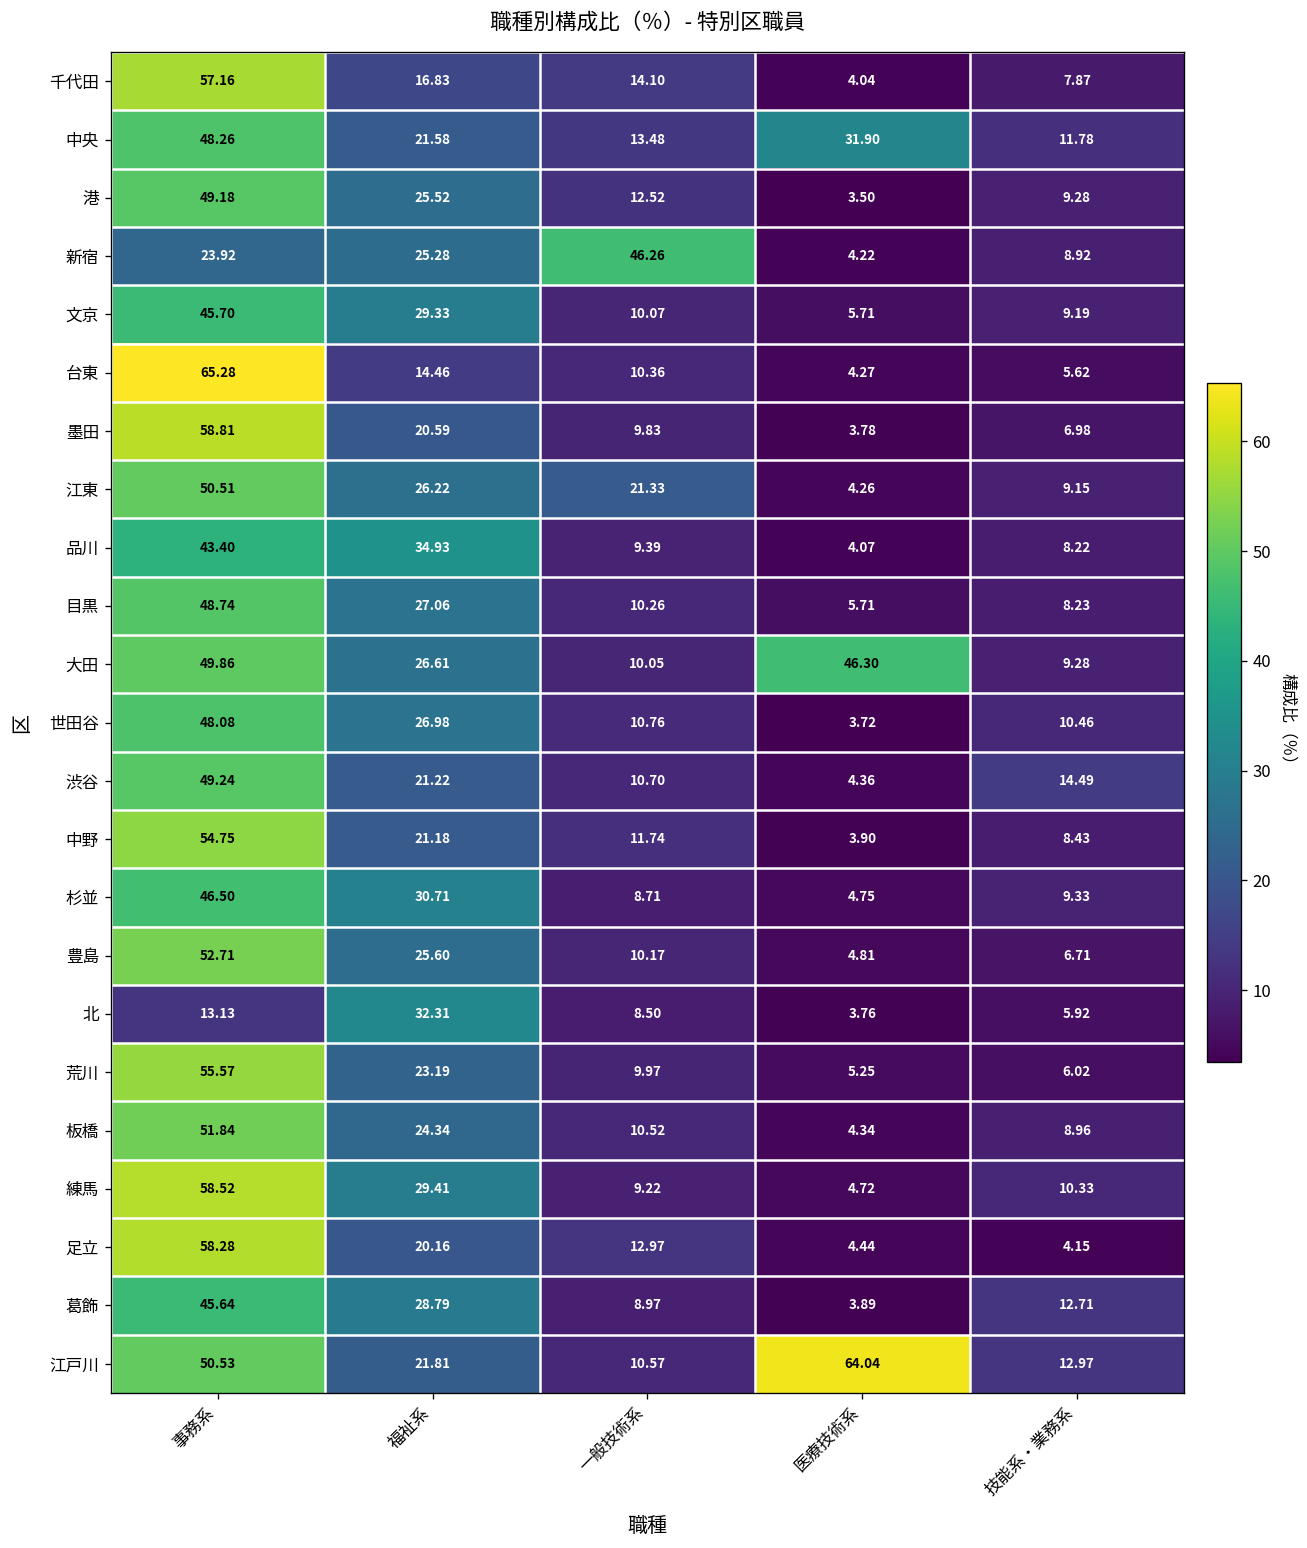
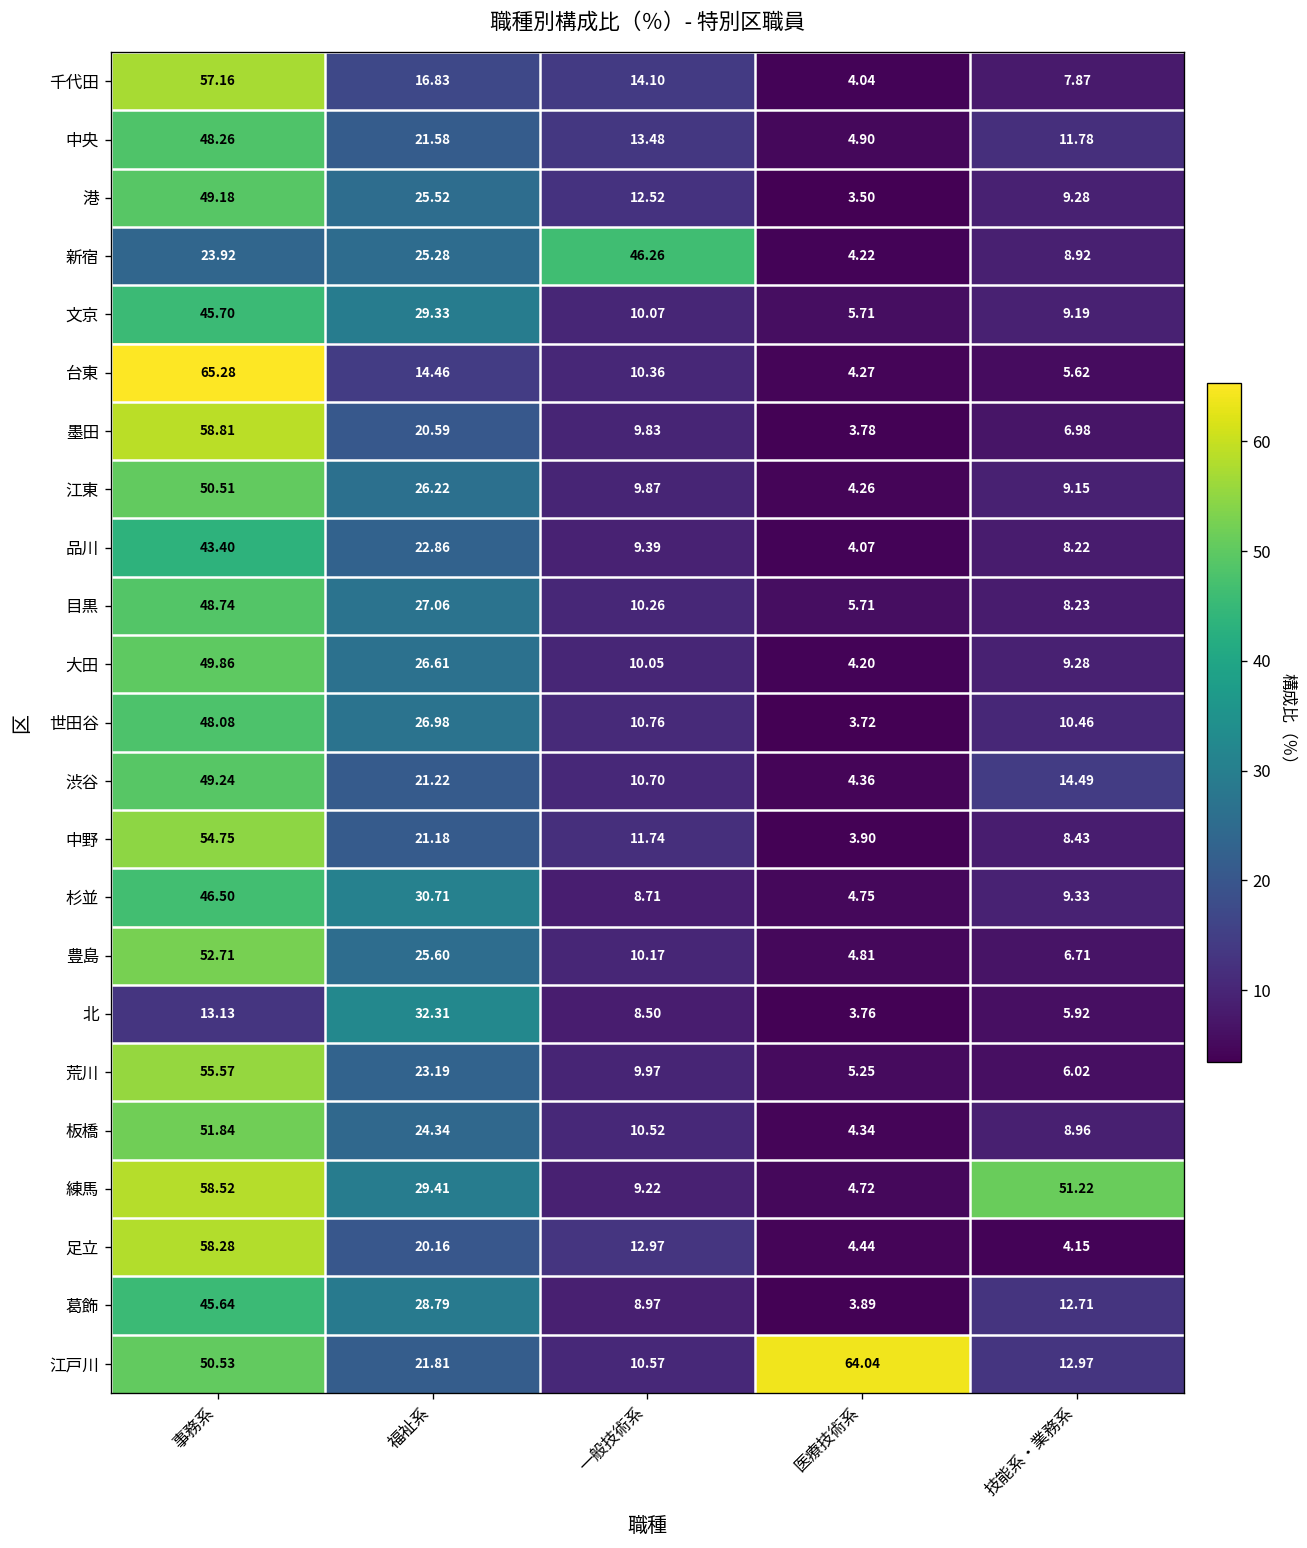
  {
    "千代田": {
      "事務系": 57.16,
      "福祉系": 16.83,
      "一般技術系": 14.10,
      "医療技術系": 4.04,
      "技能系・業務系": 7.87
    },
    "中央": {
      "事務系": 48.26,
      "福祉系": 21.58,
      "一般技術系": 13.48,
-     "医療技術系": 31.90,
+     "医療技術系": 4.90,
      "技能系・業務系": 11.78
    },
    "港": {
      "事務系": 49.18,
      "福祉系": 25.52,
      "一般技術系": 12.52,
      "医療技術系": 3.50,
      "技能系・業務系": 9.28
    },
    "新宿": {
      "事務系": 23.92,
      "福祉系": 25.28,
      "一般技術系": 46.26,
      "医療技術系": 4.22,
      "技能系・業務系": 8.92
    },
    "文京": {
      "事務系": 45.70,
      "福祉系": 29.33,
      "一般技術系": 10.07,
      "医療技術系": 5.71,
      "技能系・業務系": 9.19
    },
    "台東": {
      "事務系": 65.28,
      "福祉系": 14.46,
      "一般技術系": 10.36,
      "医療技術系": 4.27,
      "技能系・業務系": 5.62
    },
    "墨田": {
      "事務系": 58.81,
      "福祉系": 20.59,
      "一般技術系": 9.83,
      "医療技術系": 3.78,
      "技能系・業務系": 6.98
    },
    "江東": {
      "事務系": 50.51,
      "福祉系": 26.22,
-     "一般技術系": 21.33,
+     "一般技術系": 9.87,
      "医療技術系": 4.26,
      "技能系・業務系": 9.15
    },
    "品川": {
      "事務系": 43.40,
-     "福祉系": 34.93,
+     "福祉系": 22.86,
      "一般技術系": 9.39,
      "医療技術系": 4.07,
      "技能系・業務系": 8.22
    },
    "目黒": {
      "事務系": 48.74,
      "福祉系": 27.06,
      "一般技術系": 10.26,
      "医療技術系": 5.71,
      "技能系・業務系": 8.23
    },
    "大田": {
      "事務系": 49.86,
      "福祉系": 26.61,
      "一般技術系": 10.05,
-     "医療技術系": 46.30,
+     "医療技術系": 4.20,
      "技能系・業務系": 9.28
    },
    "世田谷": {
      "事務系": 48.08,
      "福祉系": 26.98,
      "一般技術系": 10.76,
      "医療技術系": 3.72,
      "技能系・業務系": 10.46
    },
    "渋谷": {
      "事務系": 49.24,
      "福祉系": 21.22,
      "一般技術系": 10.70,
      "医療技術系": 4.36,
      "技能系・業務系": 14.49
    },
    "中野": {
      "事務系": 54.75,
      "福祉系": 21.18,
      "一般技術系": 11.74,
      "医療技術系": 3.90,
      "技能系・業務系": 8.43
    },
    "杉並": {
      "事務系": 46.50,
      "福祉系": 30.71,
      "一般技術系": 8.71,
      "医療技術系": 4.75,
      "技能系・業務系": 9.33
    },
    "豊島": {
      "事務系": 52.71,
      "福祉系": 25.60,
      "一般技術系": 10.17,
      "医療技術系": 4.81,
      "技能系・業務系": 6.71
    },
    "北": {
      "事務系": 13.13,
      "福祉系": 32.31,
      "一般技術系": 8.50,
      "医療技術系": 3.76,
      "技能系・業務系": 5.92
    },
    "荒川": {
      "事務系": 55.57,
      "福祉系": 23.19,
      "一般技術系": 9.97,
      "医療技術系": 5.25,
      "技能系・業務系": 6.02
    },
    "板橋": {
      "事務系": 51.84,
      "福祉系": 24.34,
      "一般技術系": 10.52,
      "医療技術系": 4.34,
      "技能系・業務系": 8.96
    },
    "練馬": {
      "事務系": 58.52,
      "福祉系": 29.41,
      "一般技術系": 9.22,
      "医療技術系": 4.72,
-     "技能系・業務系": 10.33
+     "技能系・業務系": 51.22
    },
    "足立": {
      "事務系": 58.28,
      "福祉系": 20.16,
      "一般技術系": 12.97,
      "医療技術系": 4.44,
      "技能系・業務系": 4.15
    },
    "葛飾": {
      "事務系": 45.64,
      "福祉系": 28.79,
      "一般技術系": 8.97,
      "医療技術系": 3.89,
      "技能系・業務系": 12.71
    },
    "江戸川": {
      "事務系": 50.53,
      "福祉系": 21.81,
      "一般技術系": 10.57,
      "医療技術系": 64.04,
      "技能系・業務系": 12.97
    }
  }
